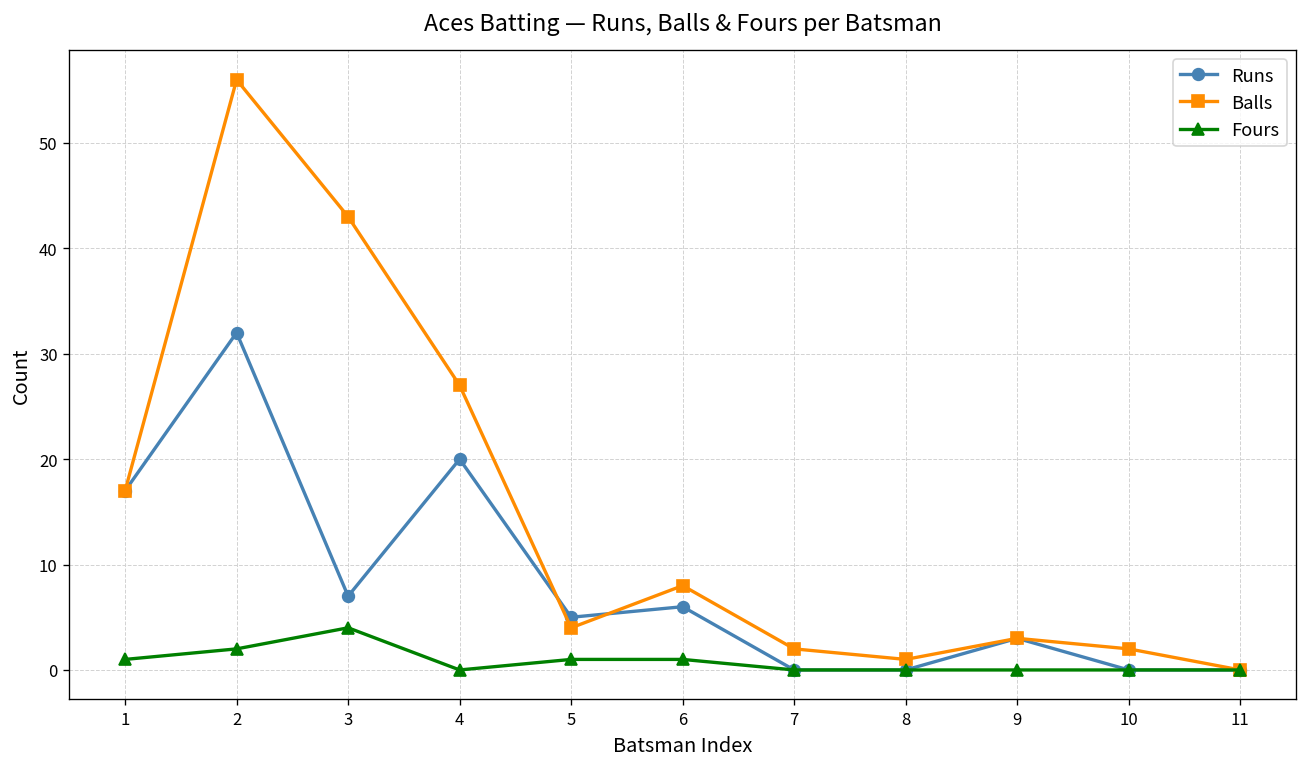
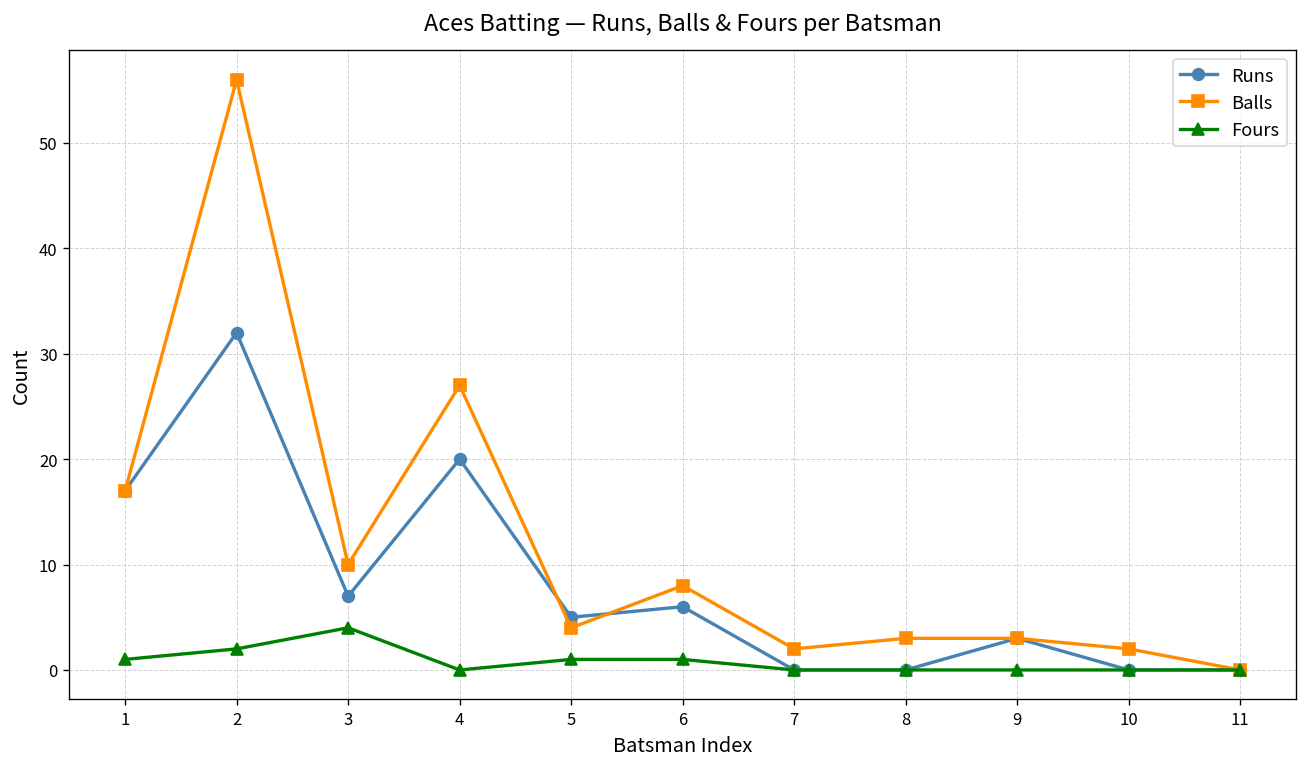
  {
    "Runs": {
      "2": 32,
      "3": 7,
      "4": 20,
      "5": 5,
      "6": 6
    },
    "Balls": {
      "2": 56,
-     "3": 43,
+     "3": 10,
      "4": 27,
      "5": 4,
      "6": 8,
      "7": 2,
-     "8": 1,
+     "8": 3,
      "10": 2
    },
    "Fours": {
      "1": 1,
      "2": 2,
      "3": 4,
      "4": 0,
      "5": 1,
      "6": 1,
      "9": 0
    }
  }
